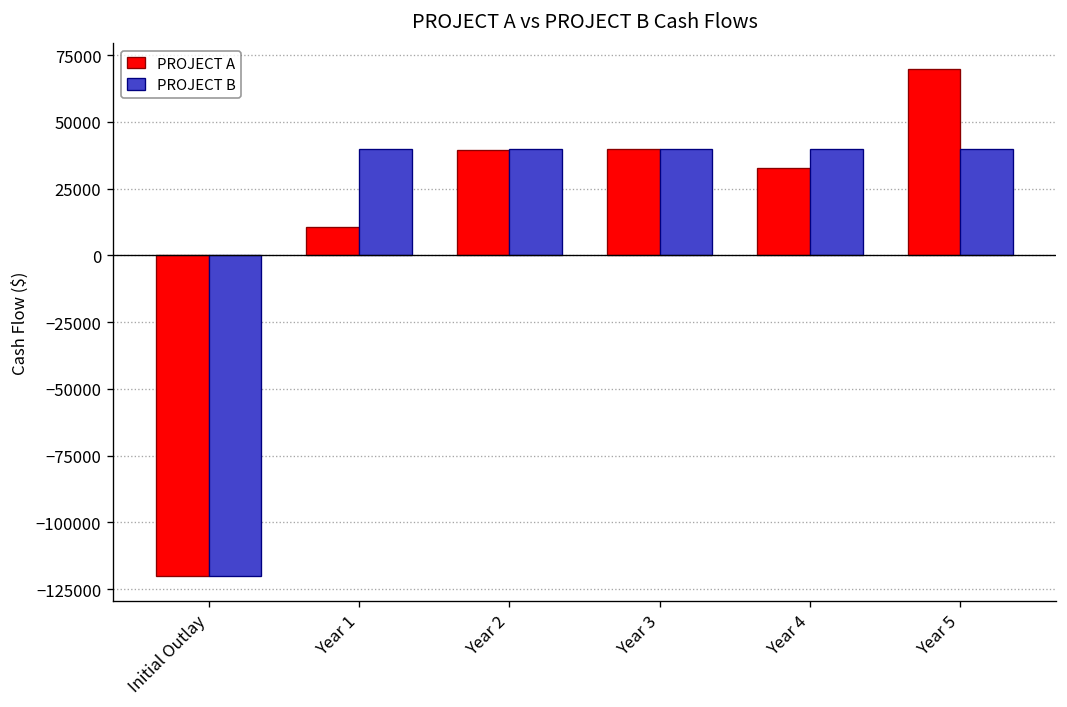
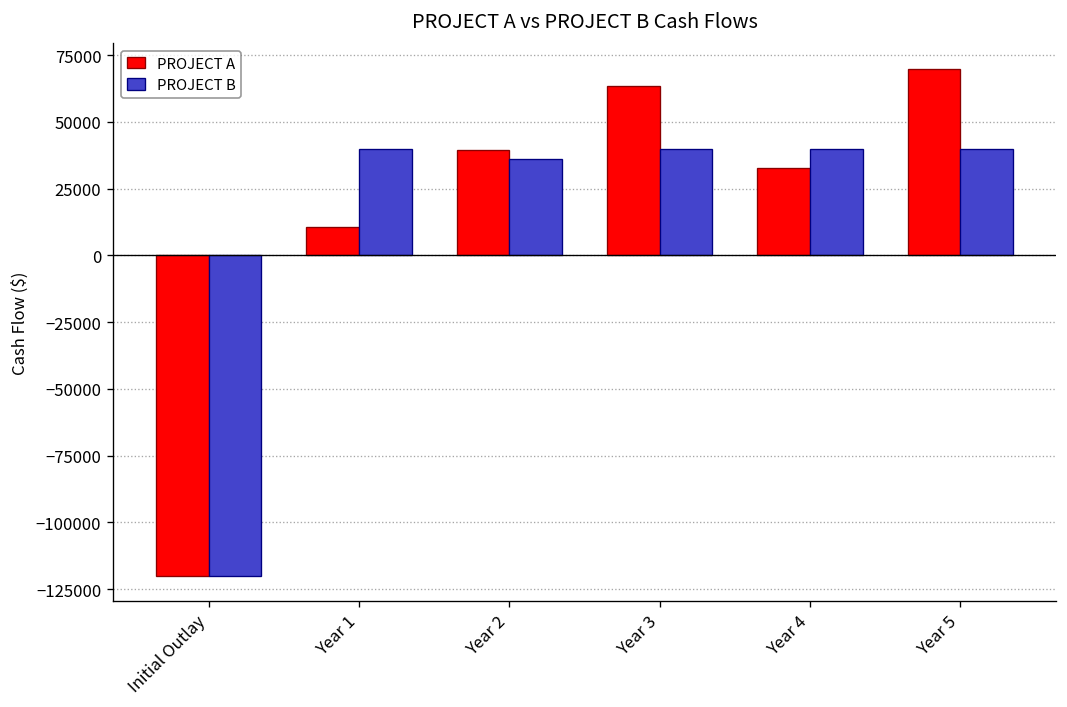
  {
    "PROJECT A": {
      "Initial Outlay": -120000,
      "Year 1": 11000,
      "Year 2": 39000,
-     "Year 3": 40000,
+     "Year 3": 64000,
      "Year 4": 33000,
      "Year 5": 70000
    },
    "PROJECT B": {
      "Initial Outlay": -120000,
      "Year 1": 40000,
-     "Year 2": 40000,
+     "Year 2": 36000,
      "Year 3": 40000,
      "Year 4": 40000,
      "Year 5": 40000
    }
  }
